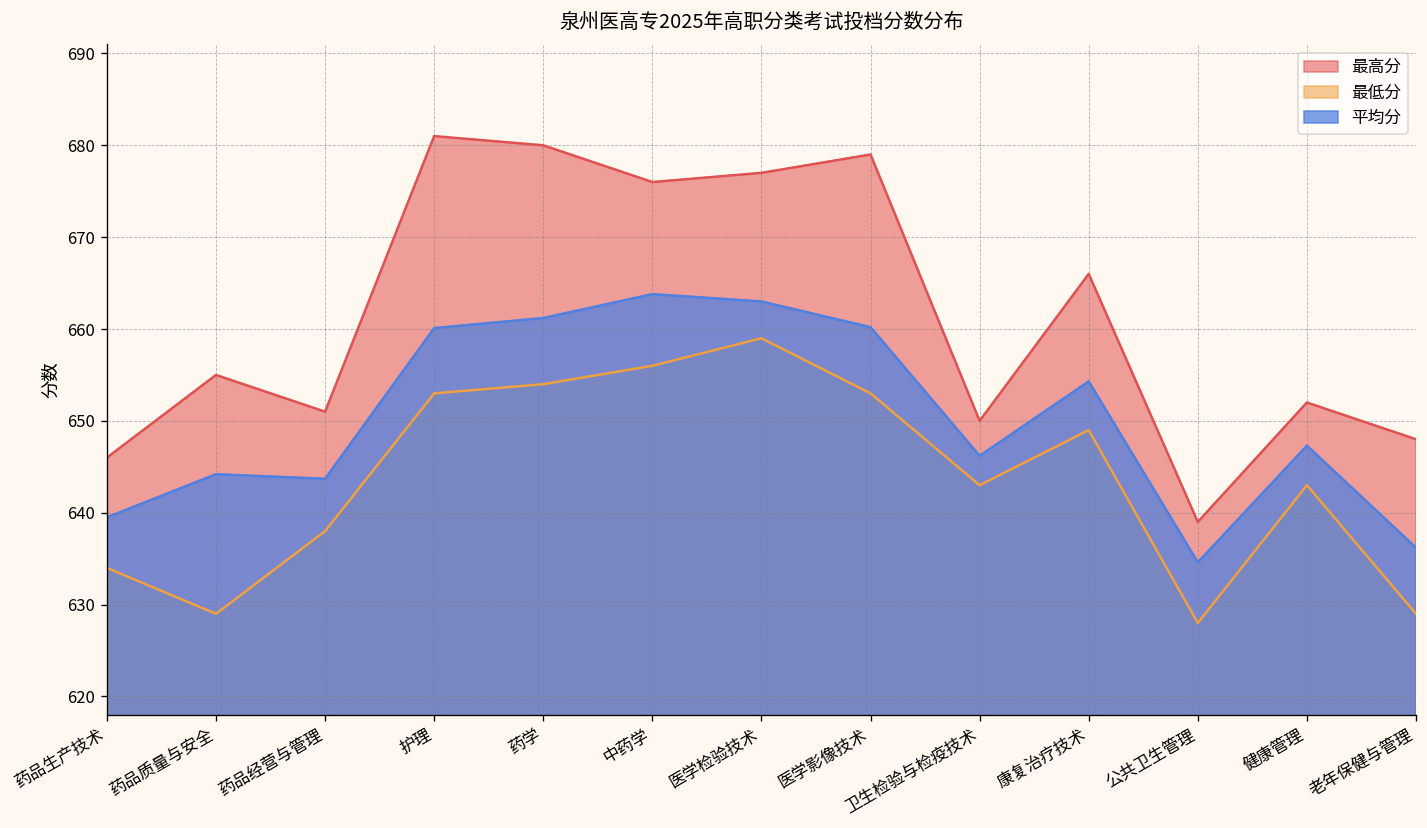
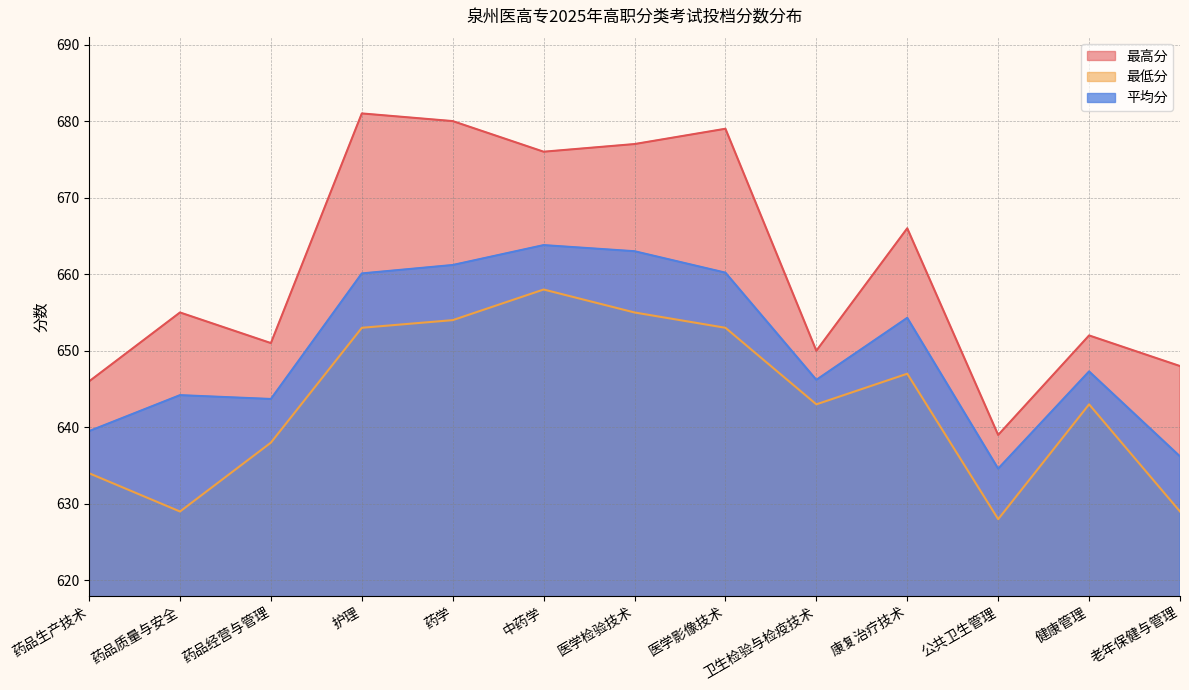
  {
    "最高分": {
      "药品生产技术": 646,
      "药品质量与安全": 655,
      "药品经营与管理": 651,
      "护理": 681,
      "药学": 680,
      "中药学": 676,
      "医学检验技术": 677,
      "医学影像技术": 679,
      "卫生检验与检疫技术": 650,
      "康复治疗技术": 666,
      "公共卫生管理": 639,
      "健康管理": 652,
      "老年保健与管理": 648
    },
    "最低分": {
      "药品生产技术": 634,
      "药品质量与安全": 629,
      "药品经营与管理": 638,
      "护理": 653,
      "药学": 654,
-     "中药学": 656,
-     "医学检验技术": 659,
+     "中药学": 658,
+     "医学检验技术": 655,
      "医学影像技术": 653,
      "卫生检验与检疫技术": 643,
-     "康复治疗技术": 649,
+     "康复治疗技术": 647,
      "公共卫生管理": 628,
      "健康管理": 643,
      "老年保健与管理": 629
    },
    "平均分": {
      "药品生产技术": 640,
      "药品质量与安全": 644,
      "药品经营与管理": 644,
      "护理": 660,
      "药学": 661,
      "中药学": 664,
      "医学检验技术": 663,
      "医学影像技术": 660,
      "卫生检验与检疫技术": 646,
      "康复治疗技术": 654,
      "公共卫生管理": 635,
      "健康管理": 647,
      "老年保健与管理": 636
    }
  }
